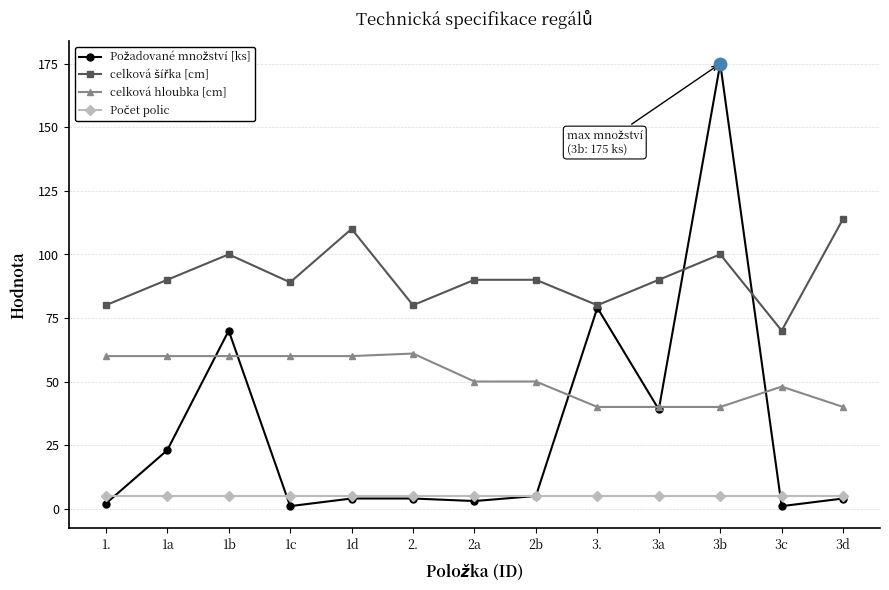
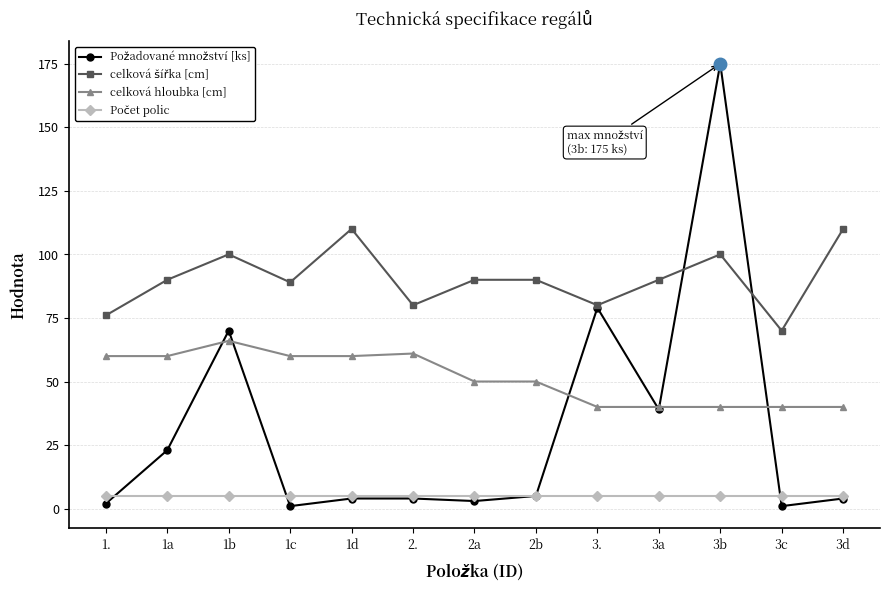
  {
    "Požadované množství [ks]": {
      "1.": 2,
      "1a": 23,
      "1b": 70,
      "1c": 1,
      "1d": 4,
      "2.": 4,
      "2a": 3,
      "3c": 1,
      "3d": 4
    },
    "celková šířka [cm]": {
-     "1.": 80,
+     "1.": 76,
      "1a": 90,
      "1b": 100,
      "1c": 89,
      "1d": 110,
      "2.": 80,
      "2a": 90,
      "2b": 90,
      "3a": 90,
      "3b": 100,
      "3c": 70,
-     "3d": 114
+     "3d": 110
    },
    "celková hloubka [cm]": {
      "1.": 60,
      "1a": 60,
-     "1b": 60,
+     "1b": 66,
      "1c": 60,
      "1d": 60,
      "2.": 61,
      "2a": 50,
      "2b": 50,
      "3.": 40,
      "3b": 40,
-     "3c": 48,
+     "3c": 40,
      "3d": 40
    },
    "Počet polic": {
      "1.": 5,
      "1a": 5,
      "1b": 5,
      "1c": 5,
      "1d": 5,
      "2.": 5,
      "2a": 5,
      "3.": 5,
      "3a": 5,
      "3b": 5,
      "3c": 5,
      "3d": 5
    }
  }
